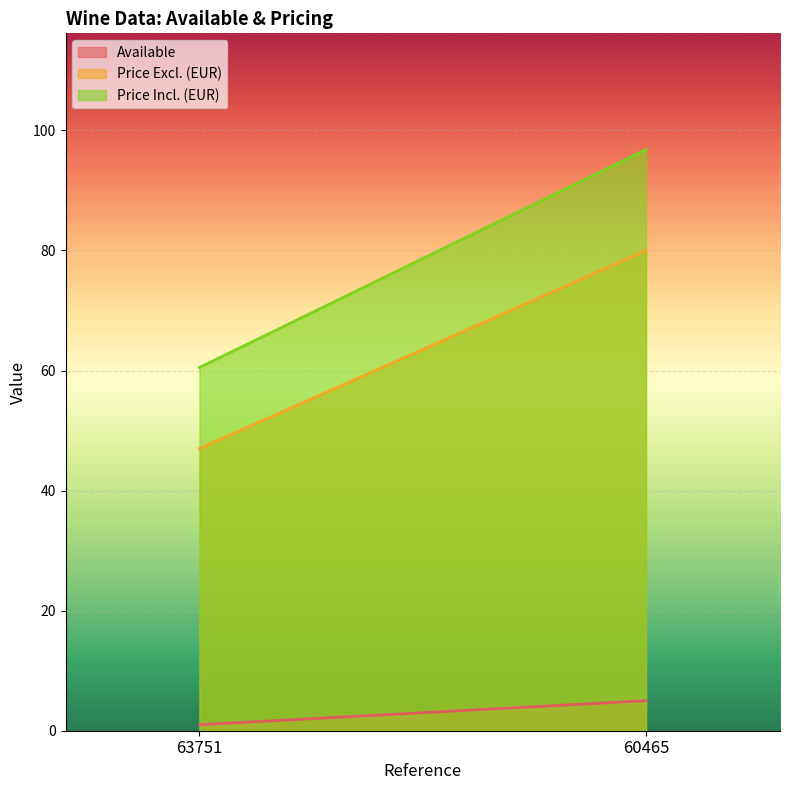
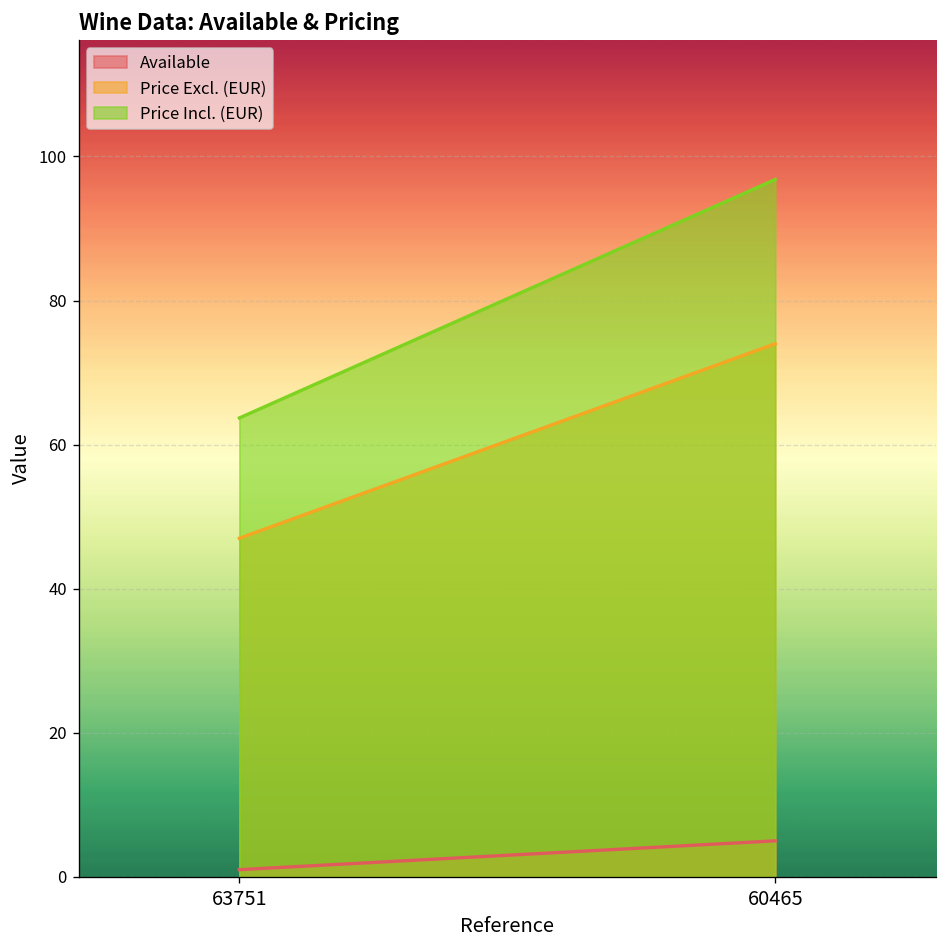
  {
    "Available": {
      "63751": 1,
      "60465": 5
    },
    "Price Excl. (EUR)": {
      "63751": 47,
-     "60465": 80
+     "60465": 74
    },
    "Price Incl. (EUR)": {
-     "63751": 61,
+     "63751": 64,
      "60465": 97
    }
  }
